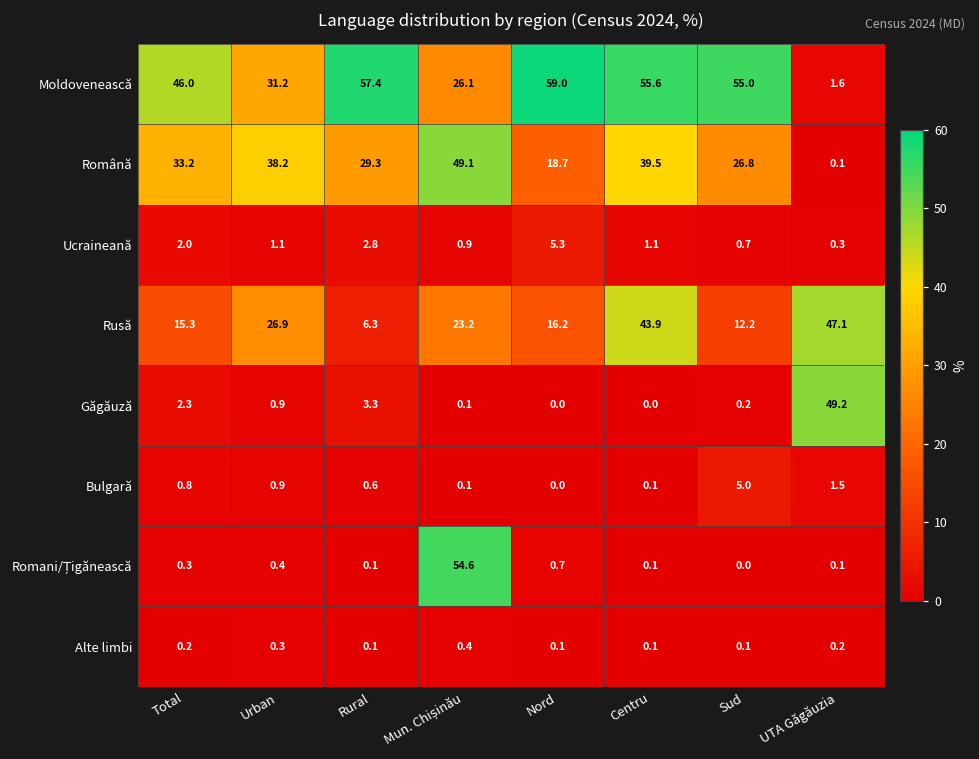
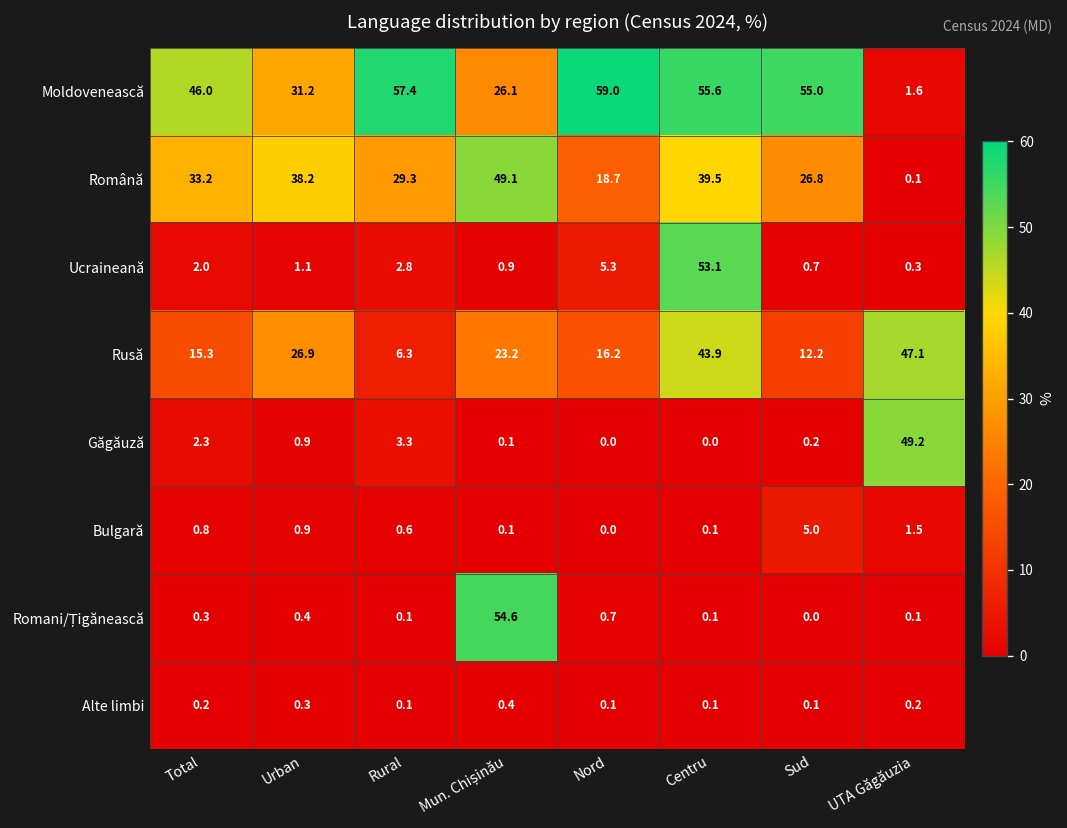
  {
    "Moldovenească": {
      "Total": 46.0,
      "Urban": 31.2,
      "Rural": 57.4,
      "Mun. Chișinău": 26.1,
      "Nord": 59.0,
      "Centru": 55.6,
      "Sud": 55.0,
      "UTA Găgăuzia": 1.6
    },
    "Română": {
      "Total": 33.2,
      "Urban": 38.2,
      "Rural": 29.3,
      "Mun. Chișinău": 49.1,
      "Nord": 18.7,
      "Centru": 39.5,
      "Sud": 26.8,
      "UTA Găgăuzia": 0.1
    },
    "Ucraineană": {
      "Total": 2.0,
      "Urban": 1.1,
      "Rural": 2.8,
      "Mun. Chișinău": 0.9,
      "Nord": 5.3,
-     "Centru": 1.1,
+     "Centru": 53.1,
      "Sud": 0.7,
      "UTA Găgăuzia": 0.3
    },
    "Rusă": {
      "Total": 15.3,
      "Urban": 26.9,
      "Rural": 6.3,
      "Mun. Chișinău": 23.2,
      "Nord": 16.2,
      "Centru": 43.9,
      "Sud": 12.2,
      "UTA Găgăuzia": 47.1
    },
    "Găgăuză": {
      "Total": 2.3,
      "Urban": 0.9,
      "Rural": 3.3,
      "Mun. Chișinău": 0.1,
      "Nord": 0.0,
      "Centru": 0.0,
      "Sud": 0.2,
      "UTA Găgăuzia": 49.2
    },
    "Bulgară": {
      "Total": 0.8,
      "Urban": 0.9,
      "Rural": 0.6,
      "Mun. Chișinău": 0.1,
      "Nord": 0.0,
      "Centru": 0.1,
      "Sud": 5.0,
      "UTA Găgăuzia": 1.5
    },
    "Romani/Țigănească": {
      "Total": 0.3,
      "Urban": 0.4,
      "Rural": 0.1,
      "Mun. Chișinău": 54.6,
      "Nord": 0.7,
      "Centru": 0.1,
      "Sud": 0.0,
      "UTA Găgăuzia": 0.1
    },
    "Alte limbi": {
      "Total": 0.2,
      "Urban": 0.3,
      "Rural": 0.1,
      "Mun. Chișinău": 0.4,
      "Nord": 0.1,
      "Centru": 0.1,
      "Sud": 0.1,
      "UTA Găgăuzia": 0.2
    }
  }
